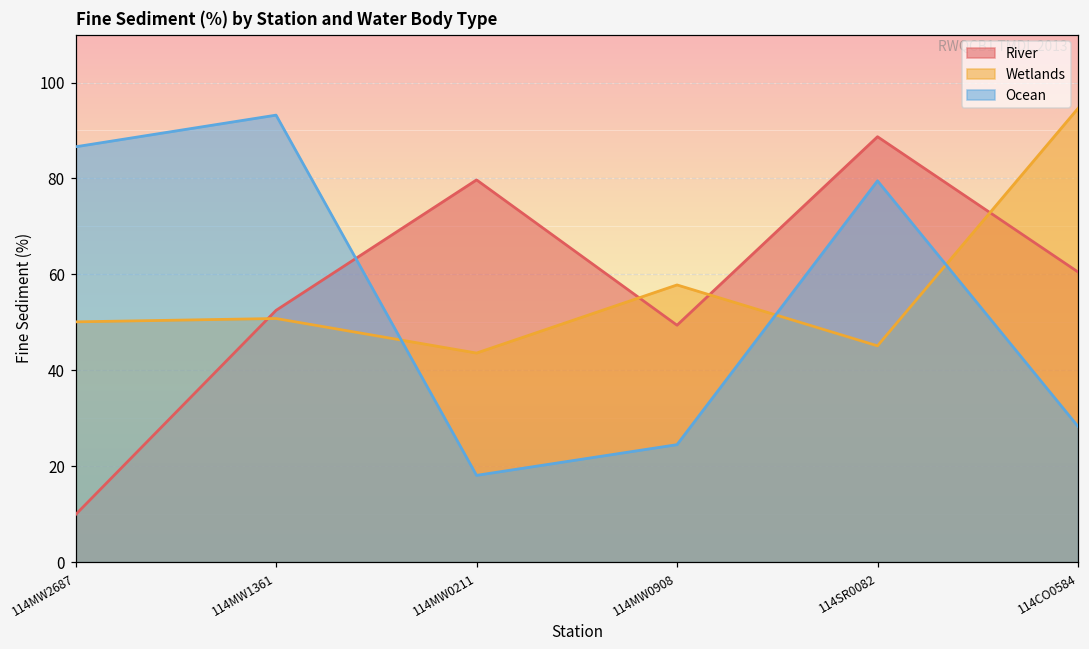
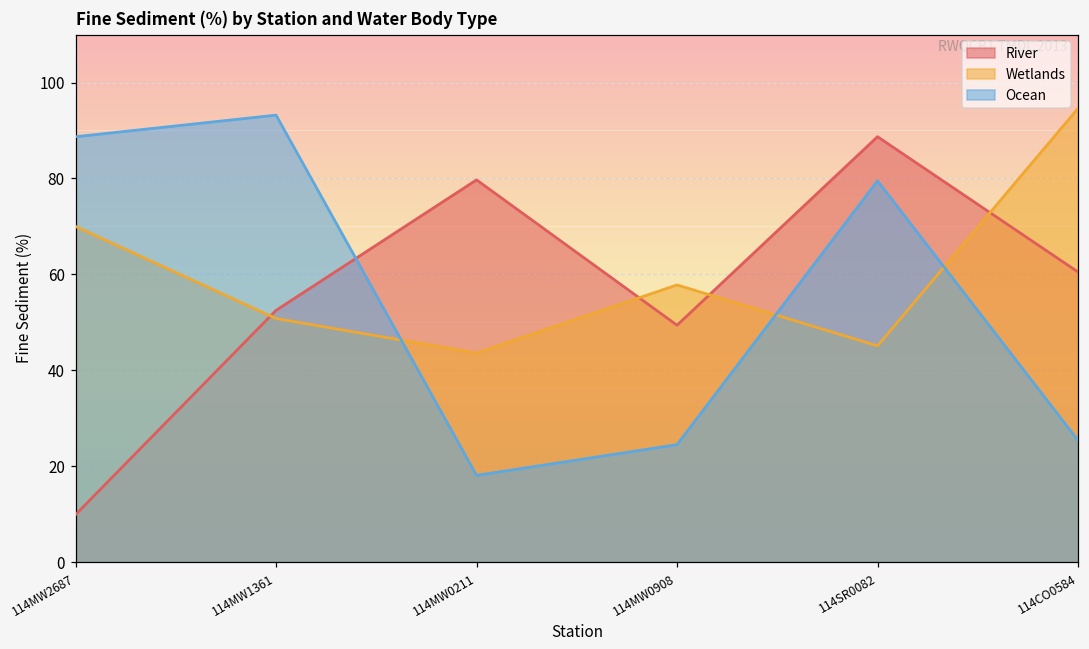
  {
    "River": {
      "114MW2687": 10,
      "114MW1361": 53,
      "114MW0211": 80,
      "114MW0908": 49,
      "114SR0082": 89,
      "114CO0584": 61
    },
    "Wetlands": {
-     "114MW2687": 50,
+     "114MW2687": 70,
      "114MW1361": 51,
      "114MW0211": 44,
      "114MW0908": 58,
      "114SR0082": 45,
      "114CO0584": 95
    },
    "Ocean": {
-     "114MW2687": 87,
+     "114MW2687": 89,
      "114MW1361": 93,
      "114MW0211": 18,
      "114MW0908": 25,
      "114SR0082": 80,
-     "114CO0584": 28
+     "114CO0584": 25
    }
  }
